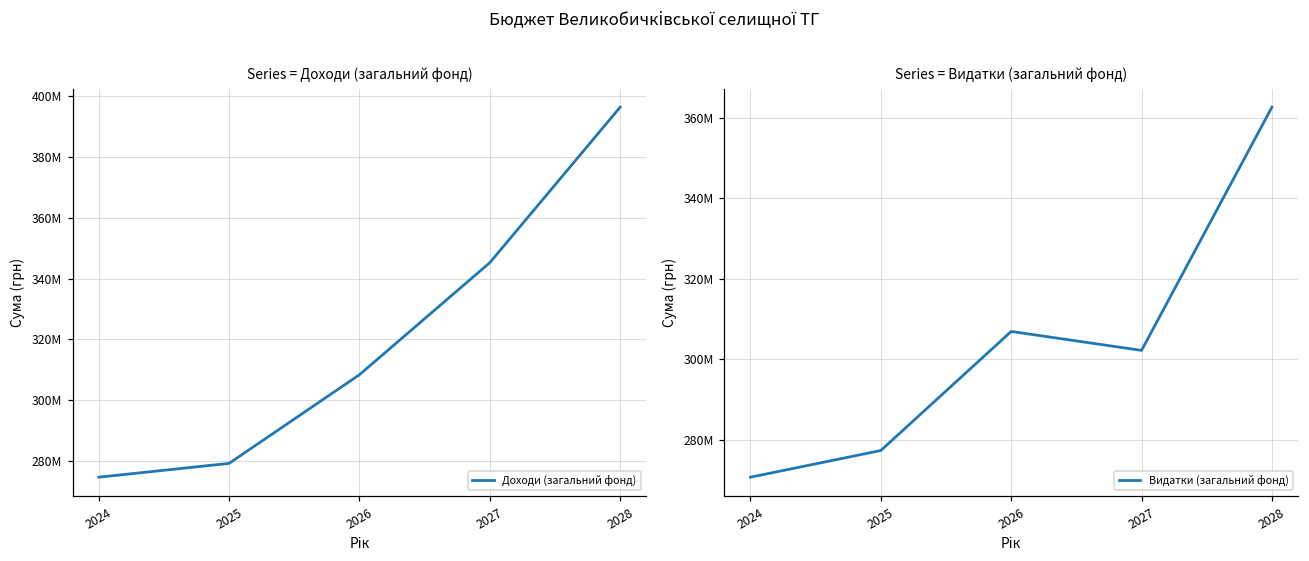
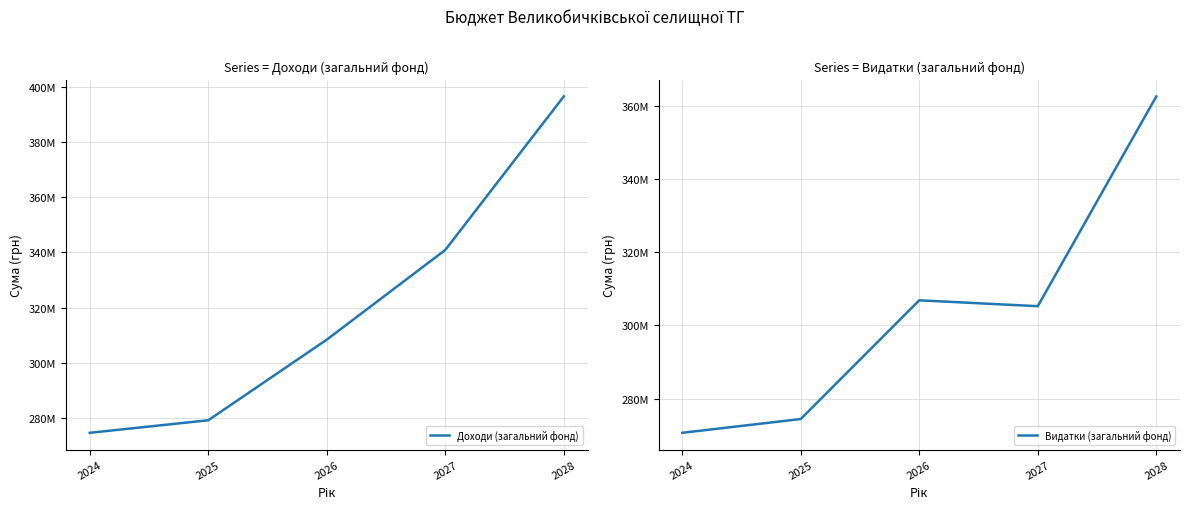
  {
    "Series = Доходи (загальний фонд)": {
      "2024": 275000000,
      "2025": 279000000,
      "2026": 308000000,
-     "2027": 345000000,
+     "2027": 341000000,
      "2028": 396000000
    },
    "Series = Видатки (загальний фонд)": {
      "2024": 271000000,
-     "2025": 277000000,
+     "2025": 274000000,
      "2026": 307000000,
-     "2027": 302000000,
+     "2027": 305000000,
      "2028": 363000000
    }
  }
